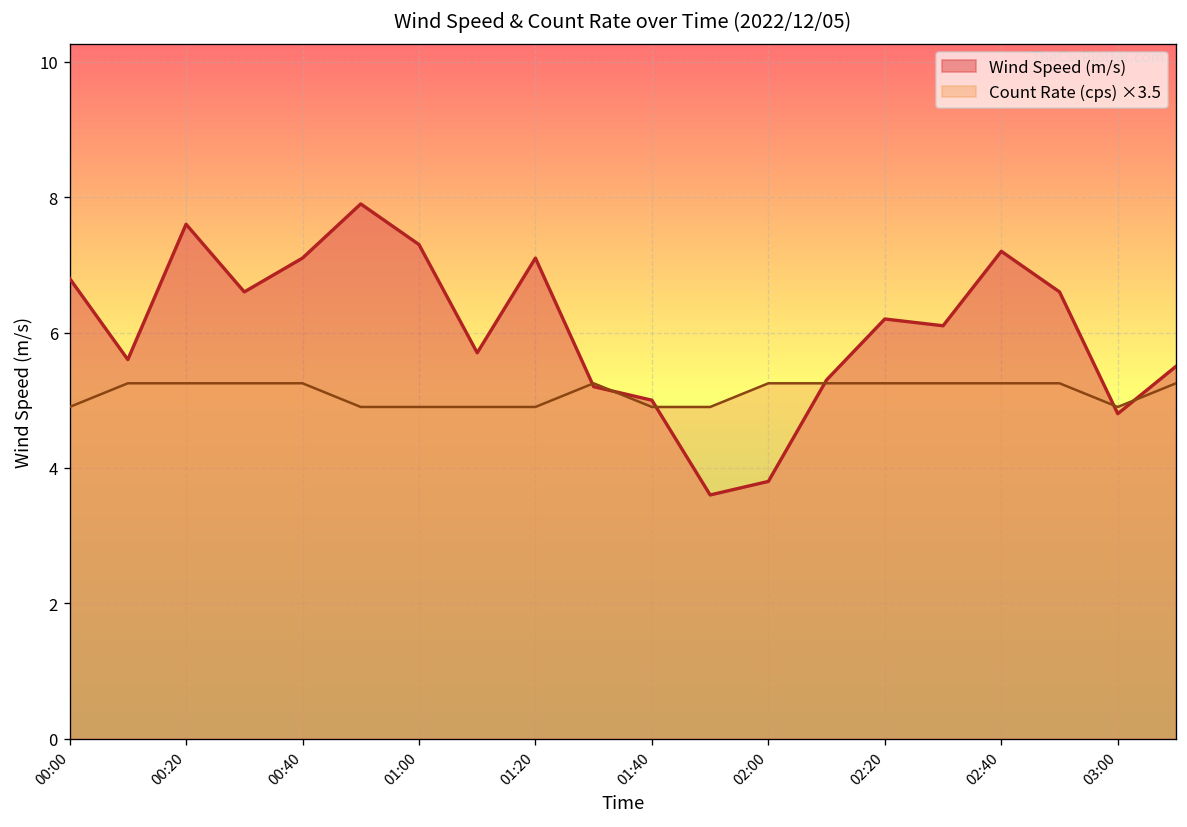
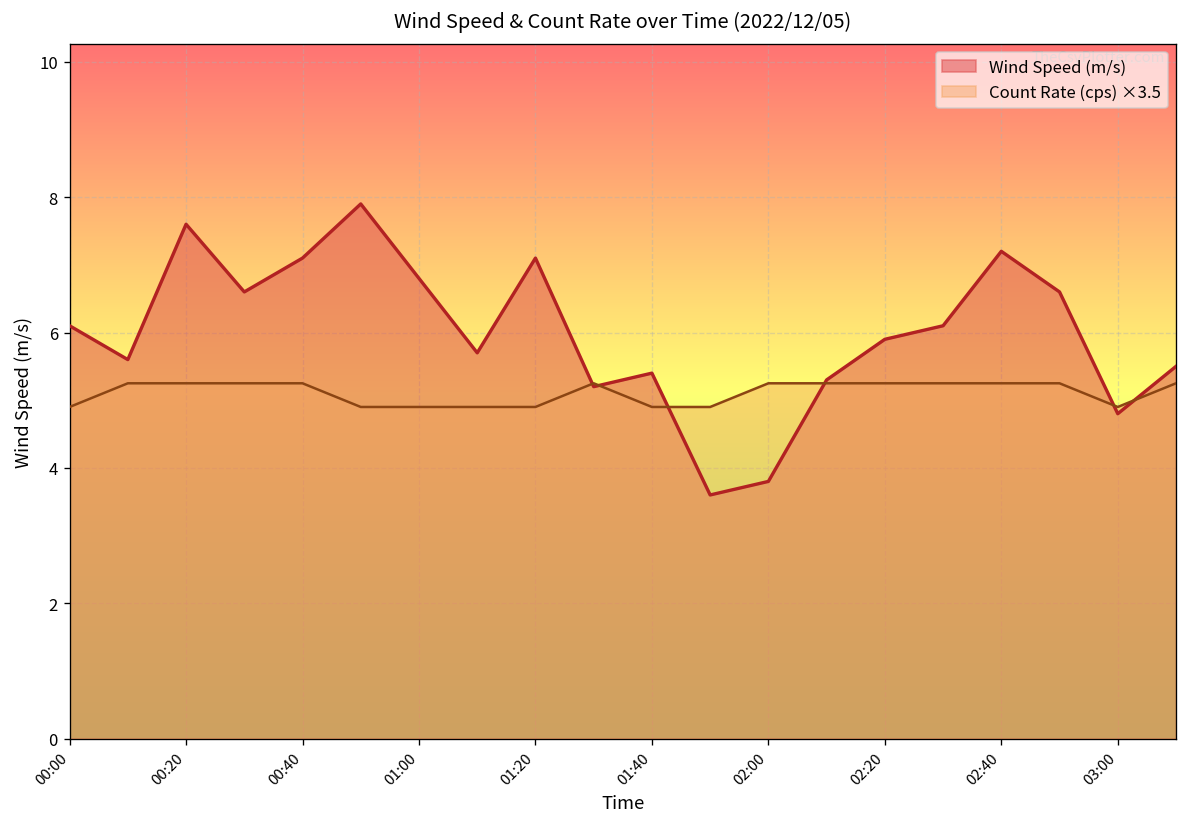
  {
    "Wind Speed (m/s)": {
-     "00:00": 6.8,
+     "00:00": 6.1,
      "00:20": 7.6,
      "00:40": 7.1,
-     "01:00": 7.3,
+     "01:00": 6.8,
      "01:20": 7.1,
-     "01:40": 5.0,
+     "01:40": 5.4,
      "02:00": 3.8,
-     "02:20": 6.2,
+     "02:20": 5.9,
      "02:40": 7.2,
      "03:00": 4.8
    },
    "Count Rate (cps) ×3.5": {
      "00:00": 4.9,
      "00:20": 5.3,
      "00:40": 5.3,
      "01:00": 4.9,
      "01:20": 4.9,
      "01:40": 4.9,
      "02:00": 5.3,
      "02:20": 5.3,
      "02:40": 5.3,
      "03:00": 4.9
    }
  }
